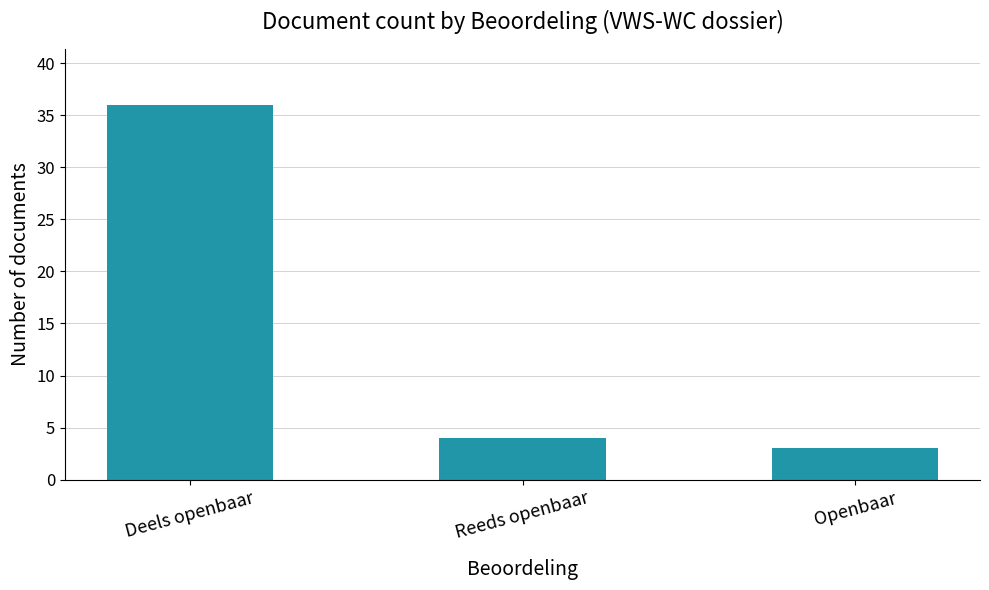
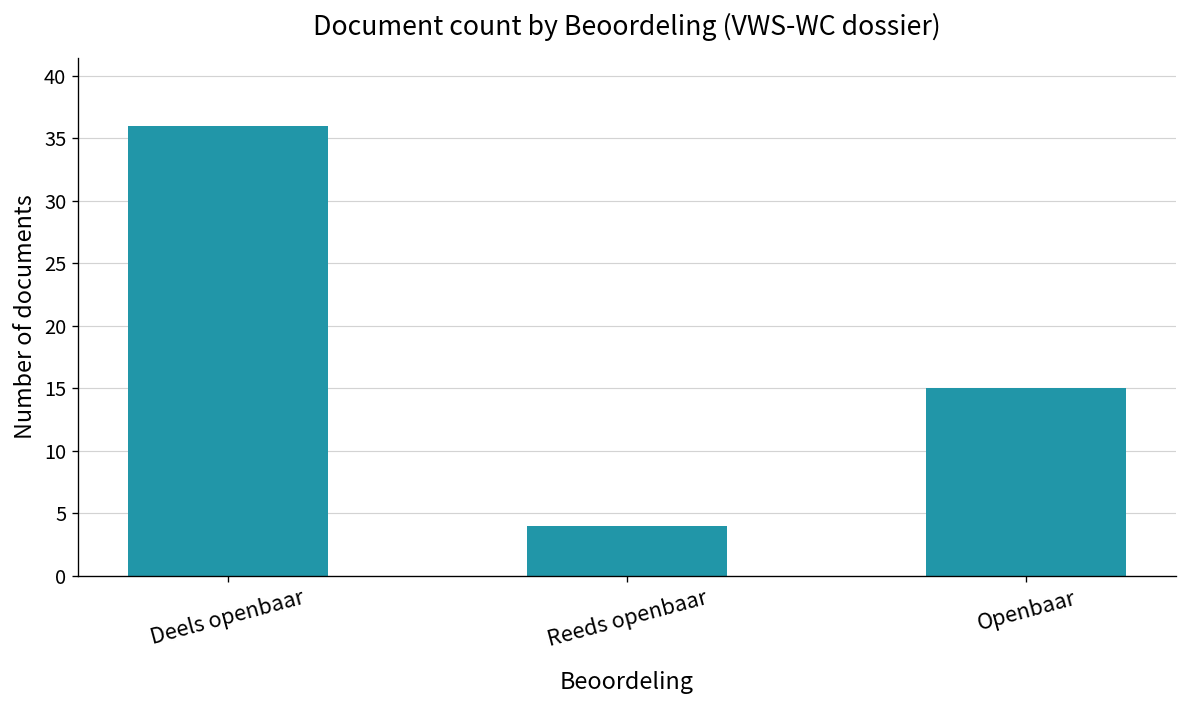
  {
    "Deels openbaar": 36,
    "Reeds openbaar": 4,
-   "Openbaar": 3
+   "Openbaar": 15
  }
